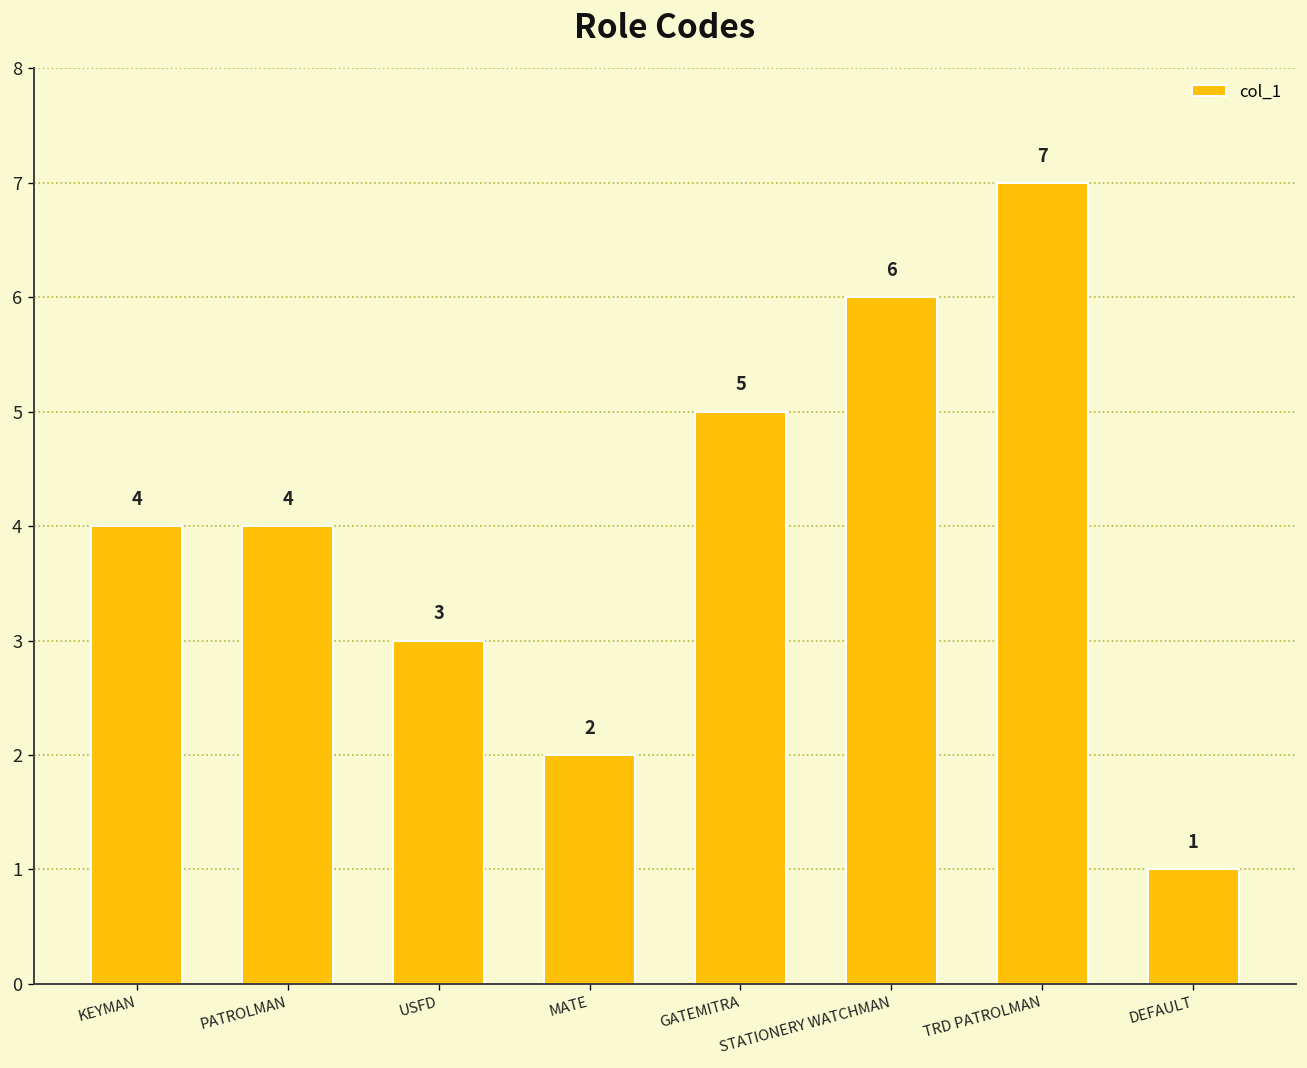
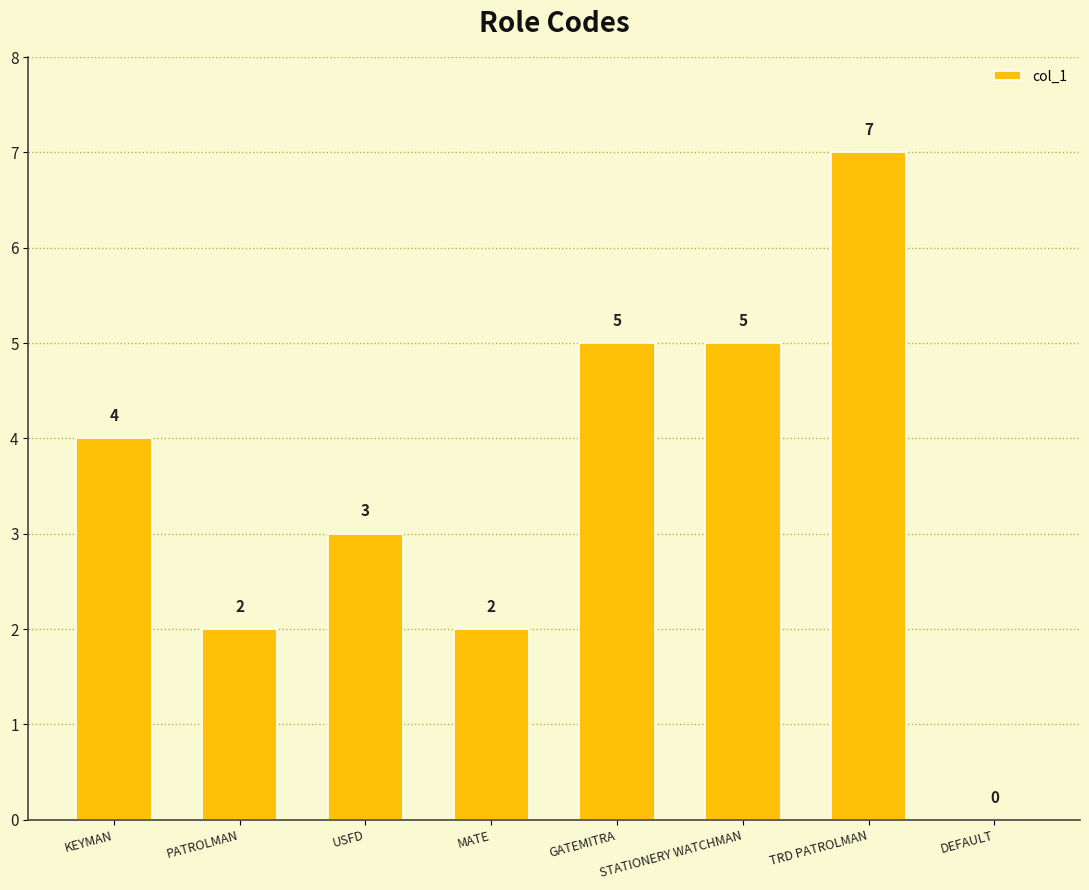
  {
    "KEYMAN": 4,
-   "PATROLMAN": 4,
+   "PATROLMAN": 2,
    "USFD": 3,
    "MATE": 2,
    "GATEMITRA": 5,
-   "STATIONERY WATCHMAN": 6,
+   "STATIONERY WATCHMAN": 5,
    "TRD PATROLMAN": 7,
-   "DEFAULT": 1
+   "DEFAULT": 0
  }
